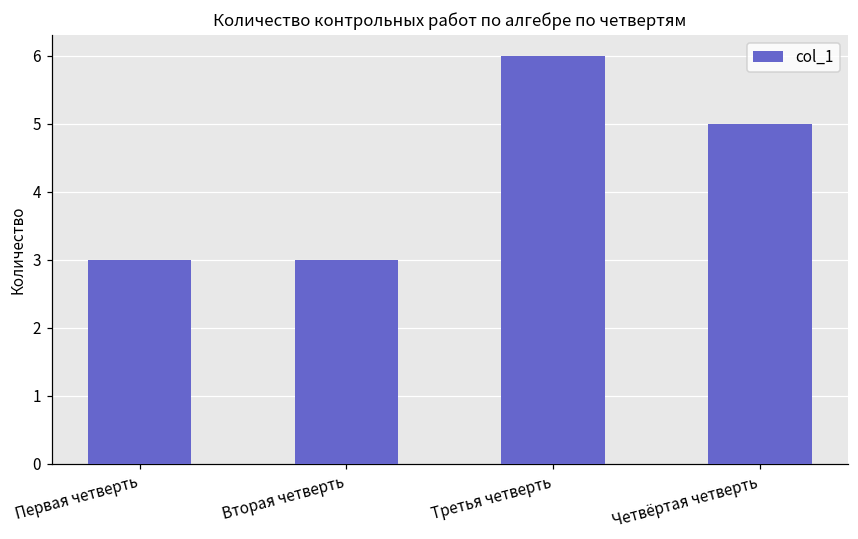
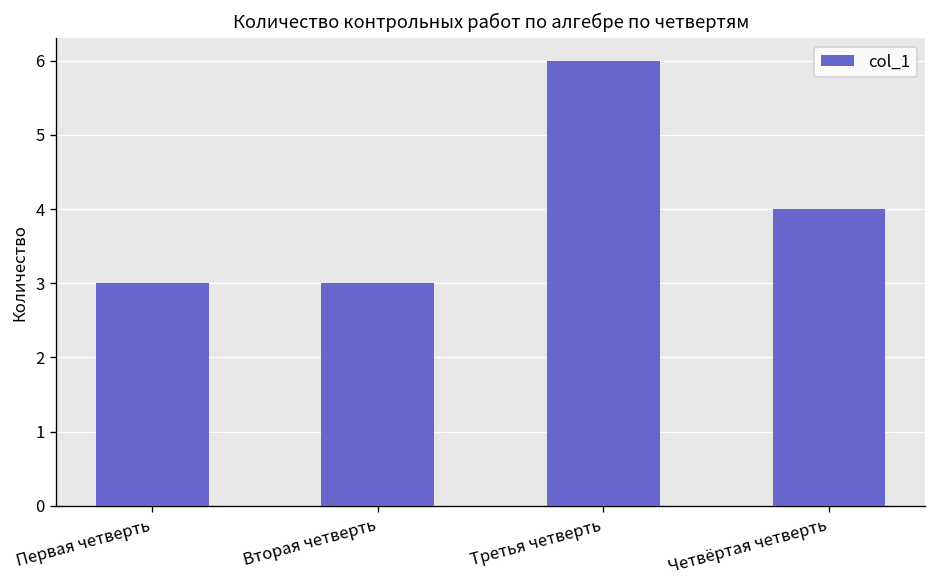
  {
    "Первая четверть": 3,
    "Вторая четверть": 3,
    "Третья четверть": 6,
-   "Четвёртая четверть": 5
+   "Четвёртая четверть": 4
  }
